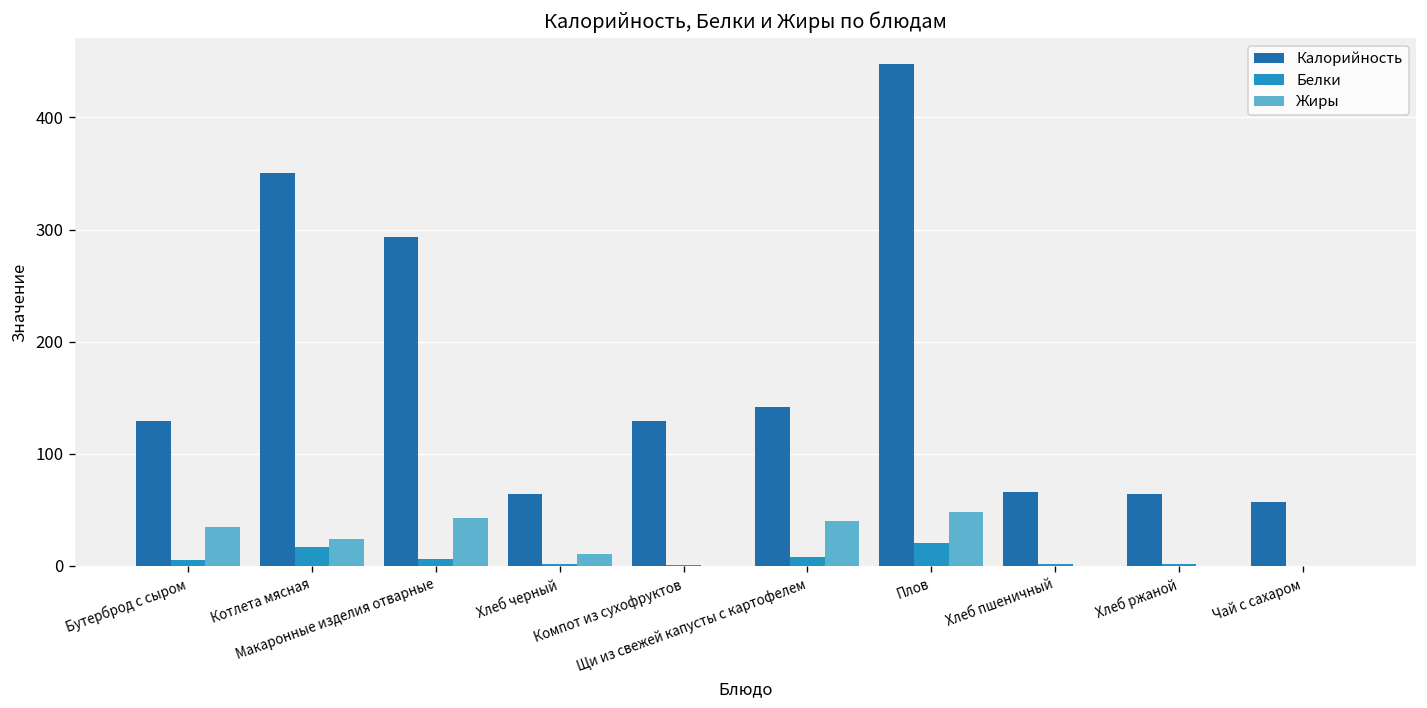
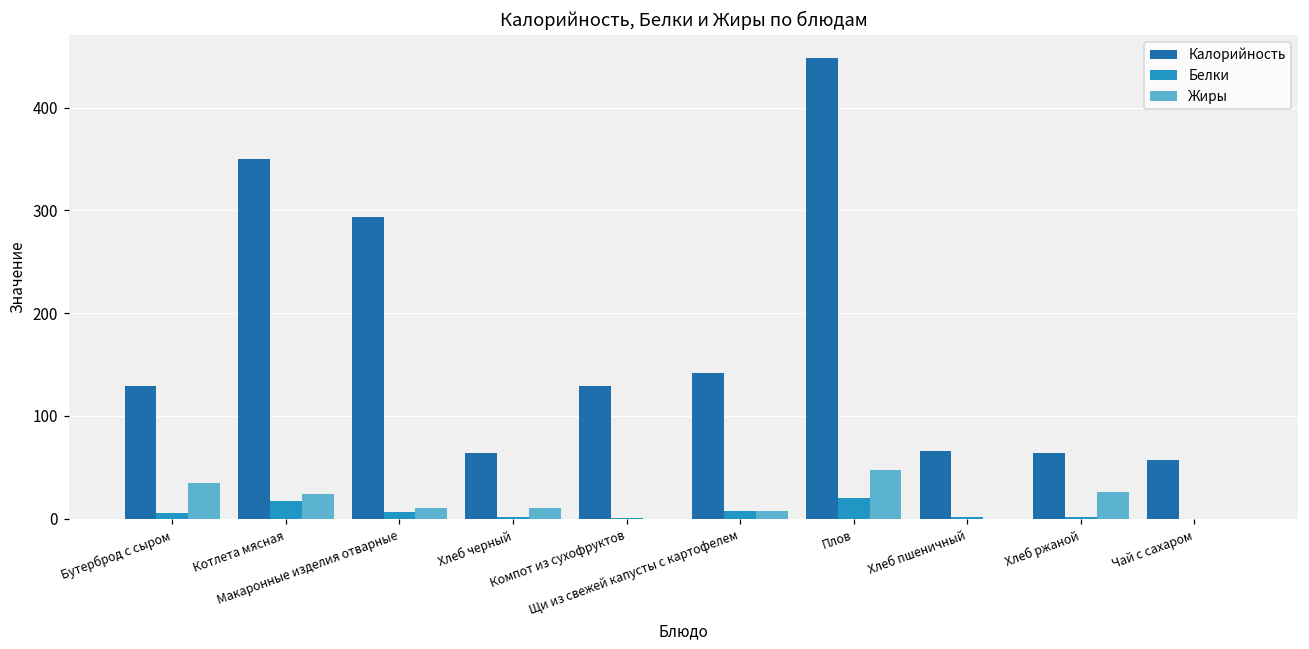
  {
    "Жиры": {
      "Бутерброд с сыром": 40,
      "Котлета мясная": 20,
-     "Макаронные изделия отварные": 40,
+     "Макаронные изделия отварные": 10,
      "Хлеб черный": 10,
      "Компот из сухофруктов": 0,
-     "Щи из свежей капусты с картофелем": 40,
+     "Щи из свежей капусты с картофелем": 10,
      "Плов": 50,
      "Хлеб пшеничный": 0,
-     "Хлеб ржаной": 0,
+     "Хлеб ржаной": 30,
      "Чай с сахаром": 0
    }
  }
